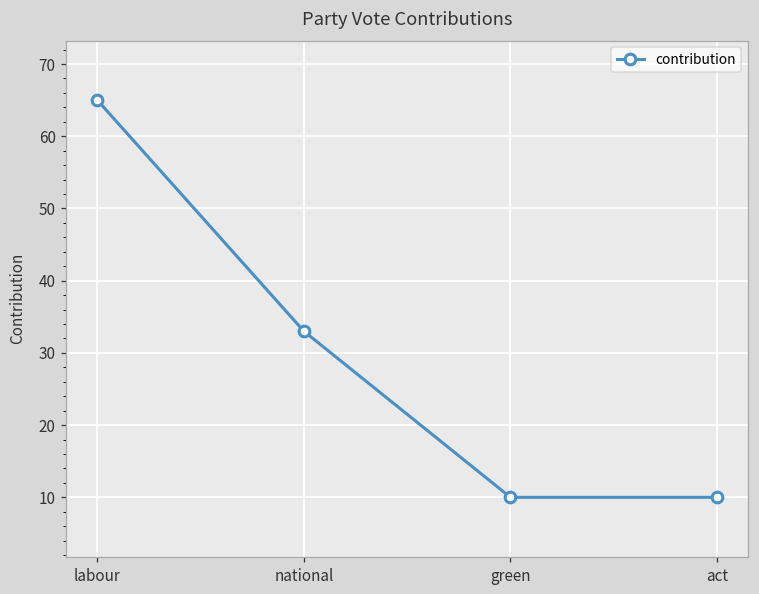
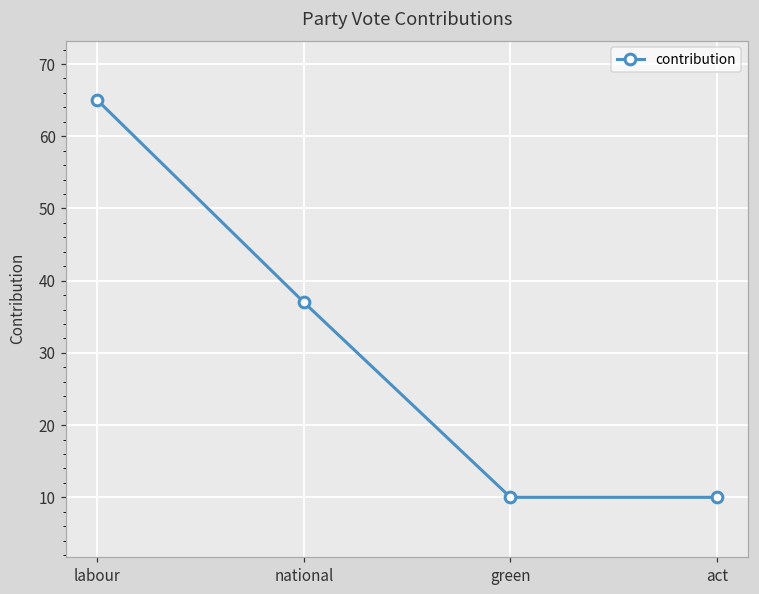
  {
    "labour": 65,
-   "national": 33,
+   "national": 37,
    "green": 10,
    "act": 10
  }
